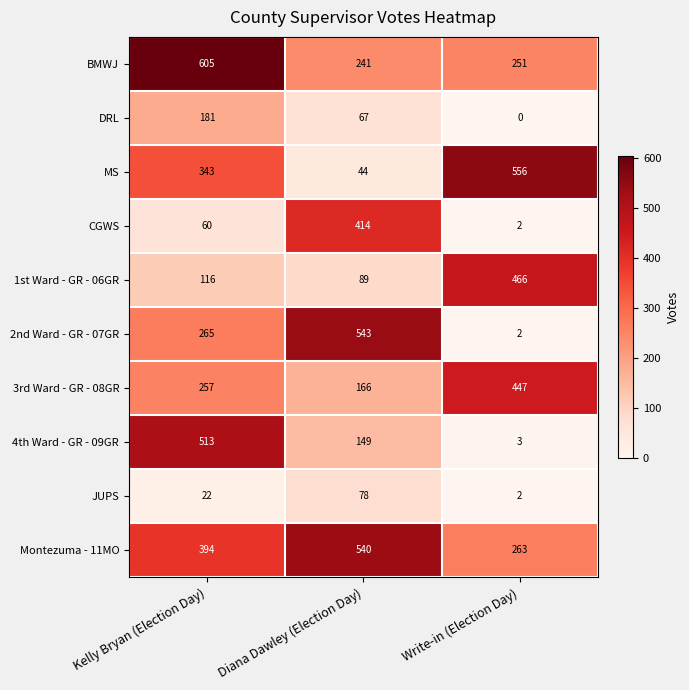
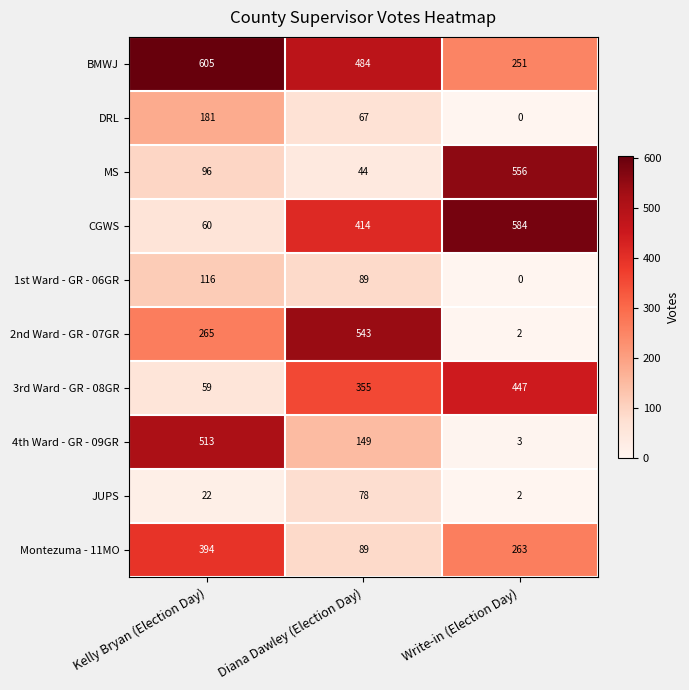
  {
    "BMWJ": {
      "Kelly Bryan (Election Day)": 605,
-     "Diana Dawley (Election Day)": 241,
+     "Diana Dawley (Election Day)": 484,
      "Write-in (Election Day)": 251
    },
    "DRL": {
      "Kelly Bryan (Election Day)": 181,
      "Diana Dawley (Election Day)": 67,
      "Write-in (Election Day)": 0
    },
    "MS": {
-     "Kelly Bryan (Election Day)": 343,
+     "Kelly Bryan (Election Day)": 96,
      "Diana Dawley (Election Day)": 44,
      "Write-in (Election Day)": 556
    },
    "CGWS": {
      "Kelly Bryan (Election Day)": 60,
      "Diana Dawley (Election Day)": 414,
-     "Write-in (Election Day)": 2
+     "Write-in (Election Day)": 584
    },
    "1st Ward - GR - 06GR": {
      "Kelly Bryan (Election Day)": 116,
      "Diana Dawley (Election Day)": 89,
-     "Write-in (Election Day)": 466
+     "Write-in (Election Day)": 0
    },
    "2nd Ward - GR - 07GR": {
      "Kelly Bryan (Election Day)": 265,
      "Diana Dawley (Election Day)": 543,
      "Write-in (Election Day)": 2
    },
    "3rd Ward - GR - 08GR": {
-     "Kelly Bryan (Election Day)": 257,
-     "Diana Dawley (Election Day)": 166,
+     "Kelly Bryan (Election Day)": 59,
+     "Diana Dawley (Election Day)": 355,
      "Write-in (Election Day)": 447
    },
    "4th Ward - GR - 09GR": {
      "Kelly Bryan (Election Day)": 513,
      "Diana Dawley (Election Day)": 149,
      "Write-in (Election Day)": 3
    },
    "JUPS": {
      "Kelly Bryan (Election Day)": 22,
      "Diana Dawley (Election Day)": 78,
      "Write-in (Election Day)": 2
    },
    "Montezuma - 11MO": {
      "Kelly Bryan (Election Day)": 394,
-     "Diana Dawley (Election Day)": 540,
+     "Diana Dawley (Election Day)": 89,
      "Write-in (Election Day)": 263
    }
  }
